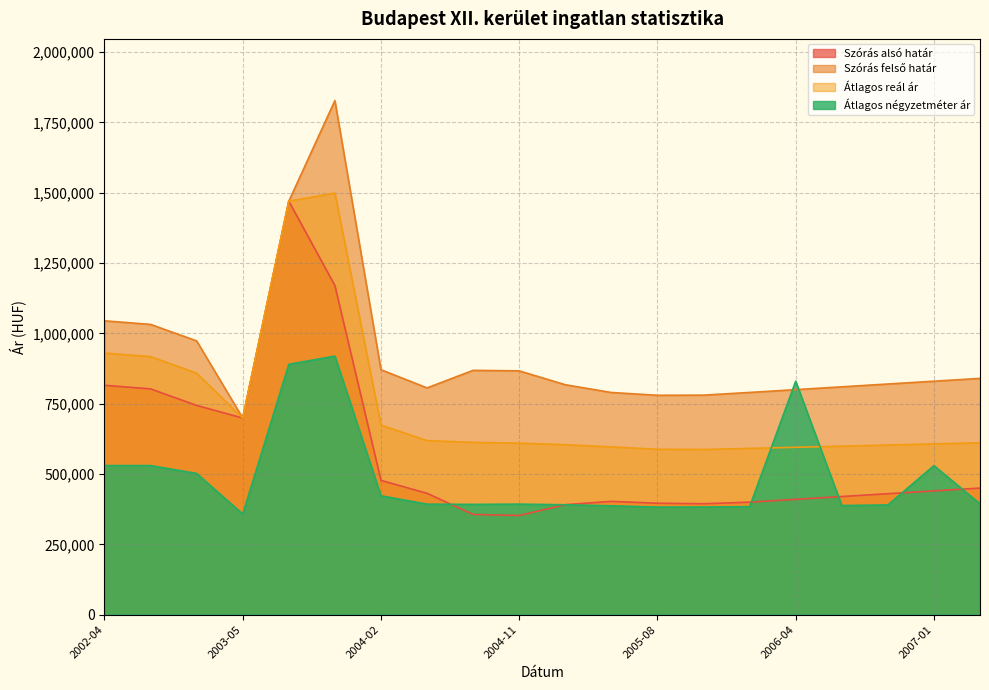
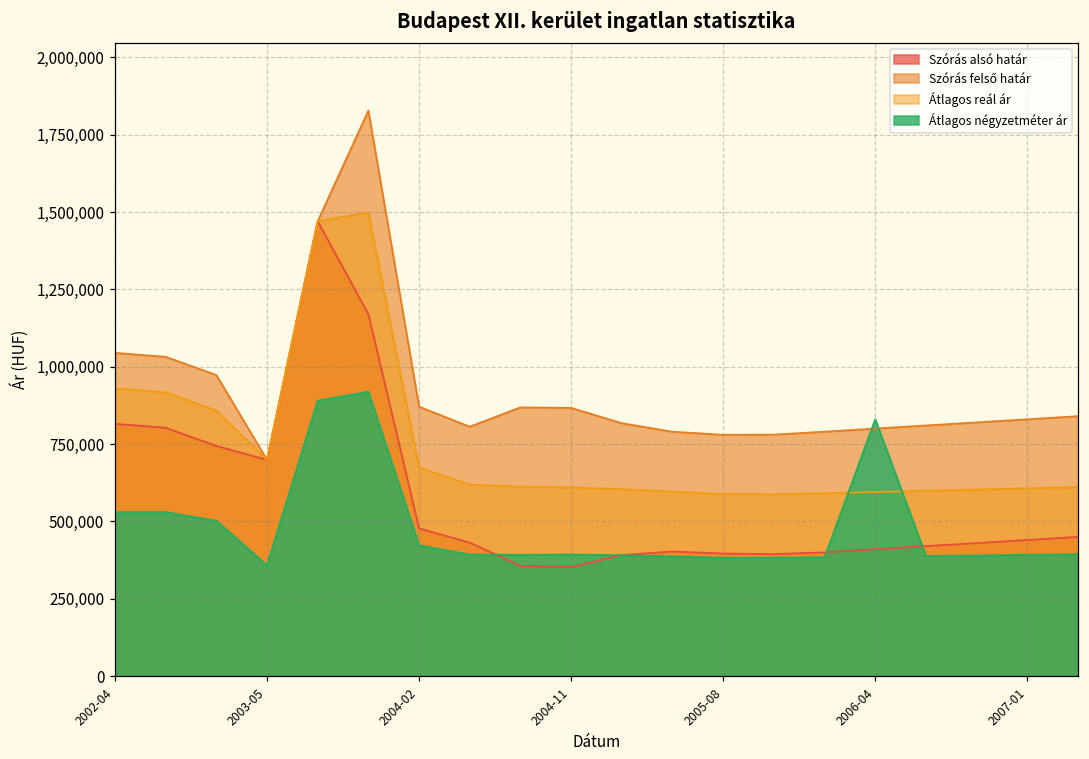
  {
    "Átlagos négyzetméter ár": {
      "2002-04": "530,000",
      "2003-05": "360,000",
      "2004-02": "420,000",
      "2004-11": "390,000",
      "2005-08": "380,000",
      "2006-04": "830,000",
-     "2007-01": "530,000"
+     "2007-01": "390,000"
    }
  }
